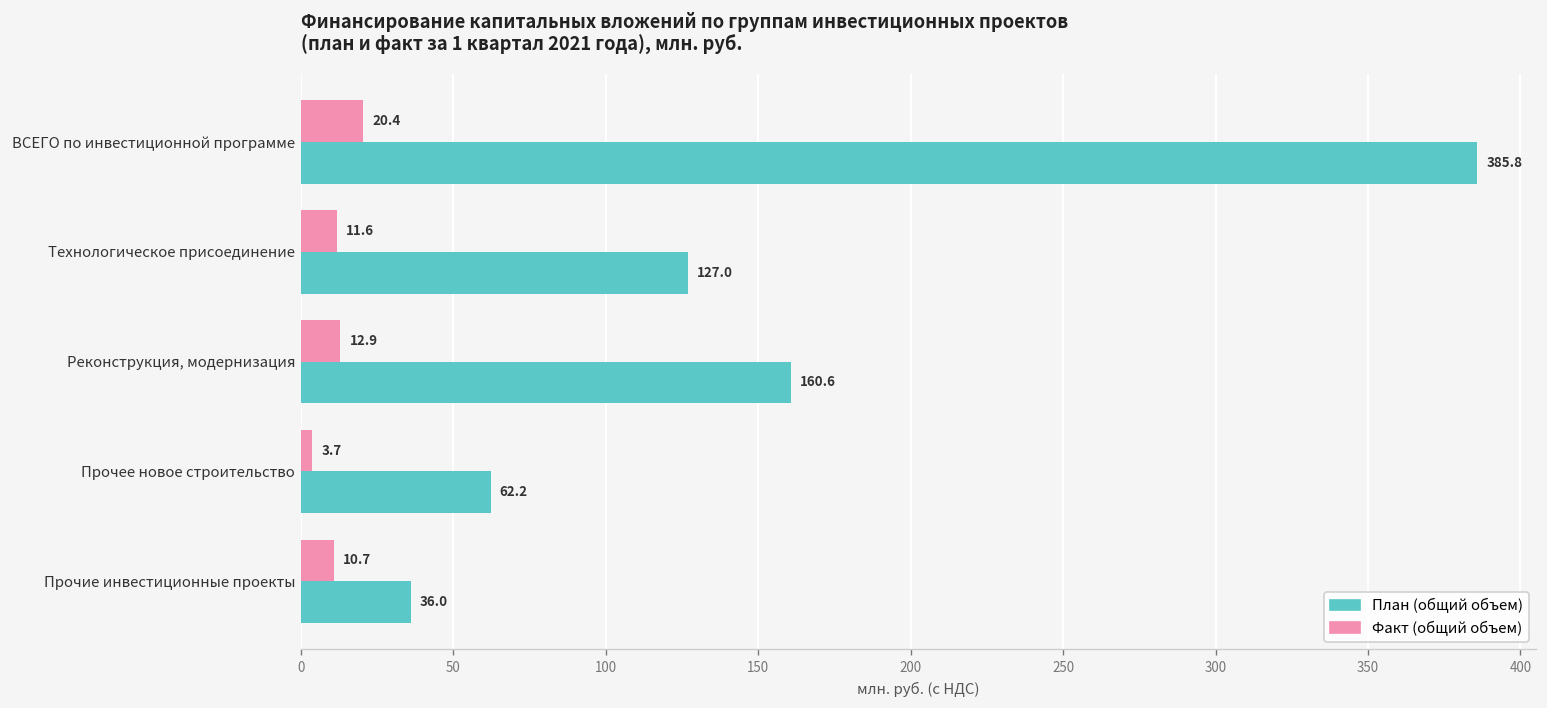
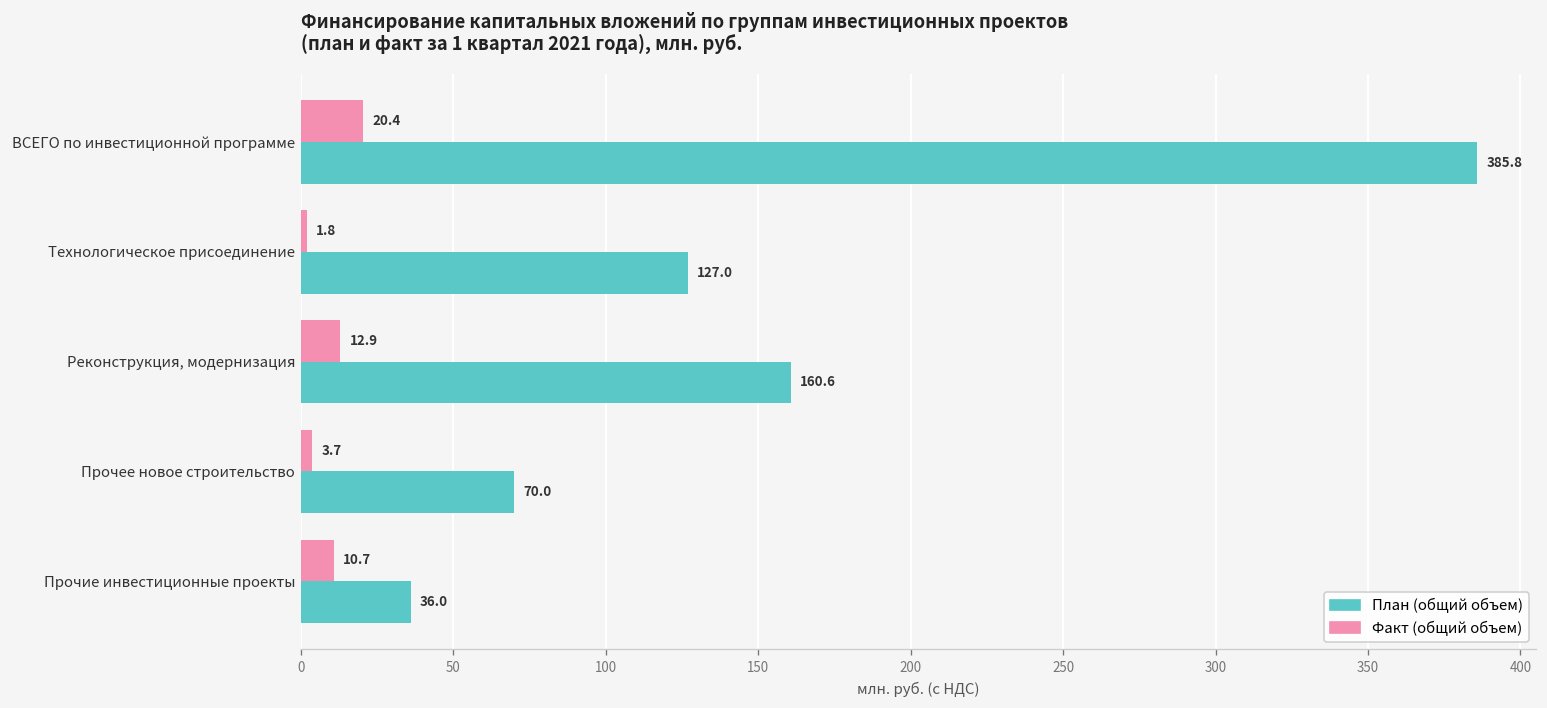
  {
    "План (общий объем)": {
      "ВСЕГО по инвестиционной программе": 385.8,
      "Технологическое присоединение": 127.0,
      "Реконструкция, модернизация": 160.6,
-     "Прочее новое строительство": 62.2,
+     "Прочее новое строительство": 70.0,
      "Прочие инвестиционные проекты": 36.0
    },
    "Факт (общий объем)": {
      "ВСЕГО по инвестиционной программе": 20.4,
-     "Технологическое присоединение": 11.6,
+     "Технологическое присоединение": 1.8,
      "Реконструкция, модернизация": 12.9,
      "Прочее новое строительство": 3.7,
      "Прочие инвестиционные проекты": 10.7
    }
  }
